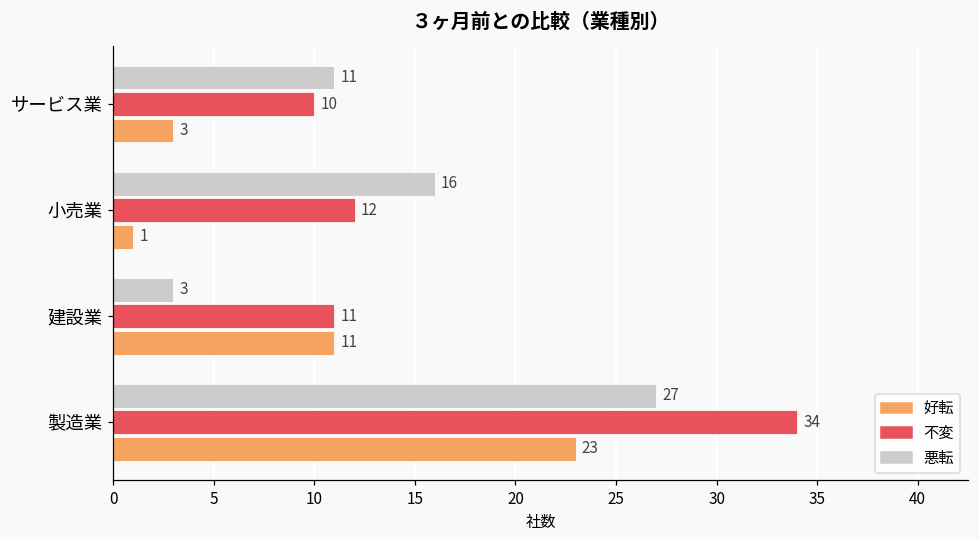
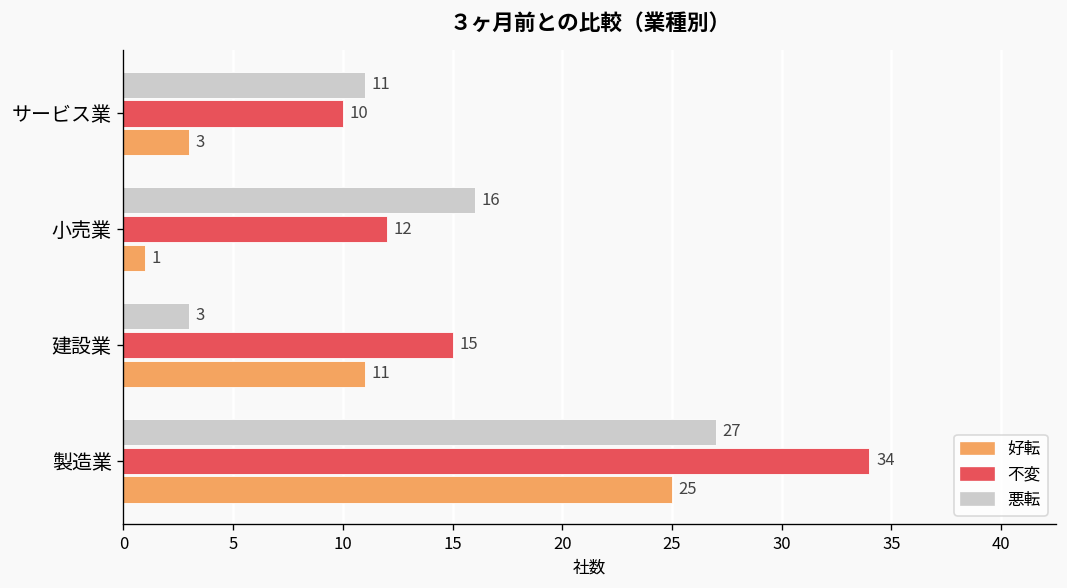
  {
    "好転": {
      "サービス業": 3,
      "小売業": 1,
      "建設業": 11,
-     "製造業": 23
+     "製造業": 25
    },
    "不変": {
      "サービス業": 10,
      "小売業": 12,
-     "建設業": 11,
+     "建設業": 15,
      "製造業": 34
    },
    "悪転": {
      "サービス業": 11,
      "小売業": 16,
      "建設業": 3,
      "製造業": 27
    }
  }
